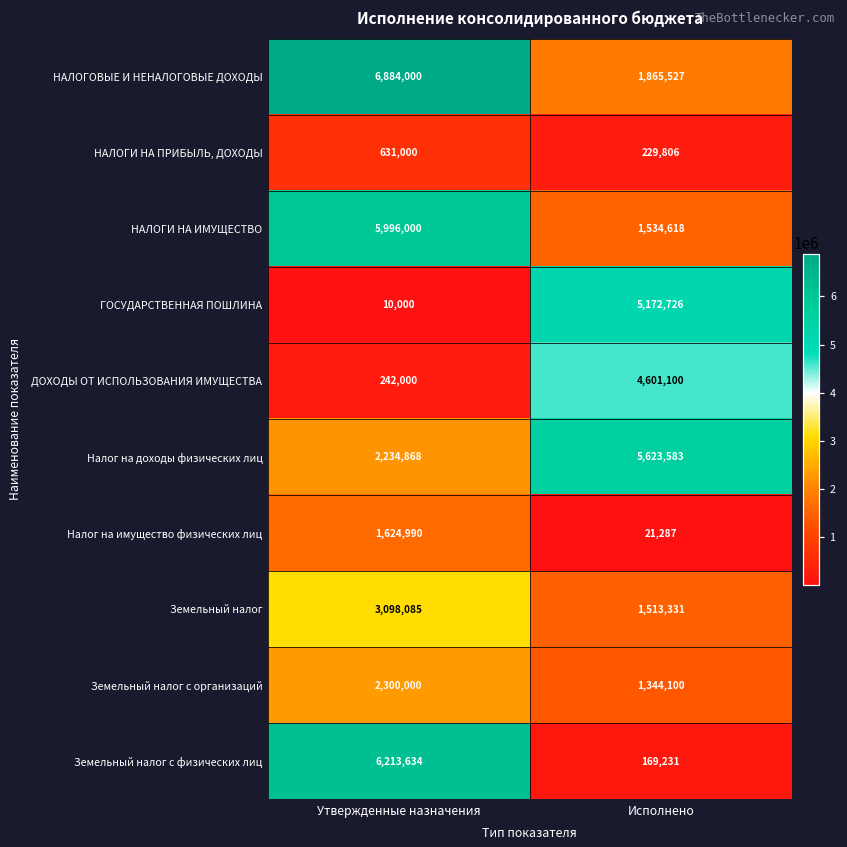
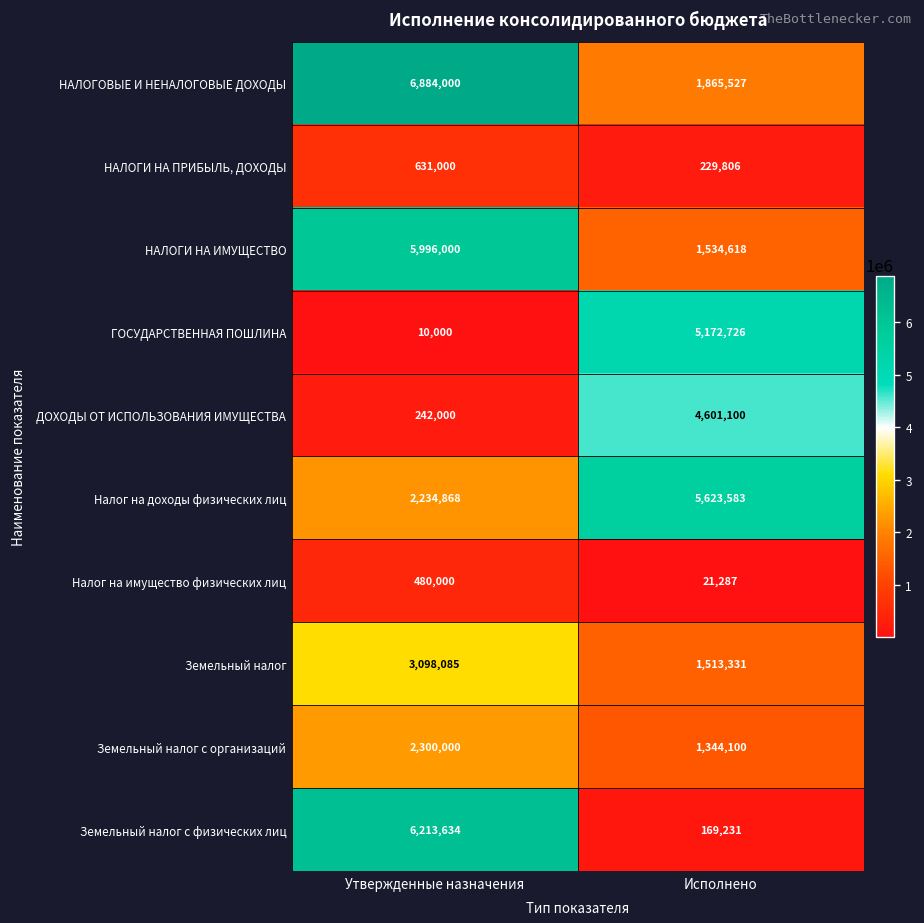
  {
    "НАЛОГОВЫЕ И НЕНАЛОГОВЫЕ ДОХОДЫ": {
      "Утвержденные назначения": "6,884,000",
      "Исполнено": "1,865,527"
    },
    "НАЛОГИ НА ПРИБЫЛЬ, ДОХОДЫ": {
      "Утвержденные назначения": "631,000",
      "Исполнено": "229,806"
    },
    "НАЛОГИ НА ИМУЩЕСТВО": {
      "Утвержденные назначения": "5,996,000",
      "Исполнено": "1,534,618"
    },
    "ГОСУДАРСТВЕННАЯ ПОШЛИНА": {
      "Утвержденные назначения": "10,000",
      "Исполнено": "5,172,726"
    },
    "ДОХОДЫ ОТ ИСПОЛЬЗОВАНИЯ ИМУЩЕСТВА": {
      "Утвержденные назначения": "242,000",
      "Исполнено": "4,601,100"
    },
    "Налог на доходы физических лиц": {
      "Утвержденные назначения": "2,234,868",
      "Исполнено": "5,623,583"
    },
    "Налог на имущество физических лиц": {
-     "Утвержденные назначения": "1,624,990",
+     "Утвержденные назначения": "480,000",
      "Исполнено": "21,287"
    },
    "Земельный налог": {
      "Утвержденные назначения": "3,098,085",
      "Исполнено": "1,513,331"
    },
    "Земельный налог с организаций": {
      "Утвержденные назначения": "2,300,000",
      "Исполнено": "1,344,100"
    },
    "Земельный налог с физических лиц": {
      "Утвержденные назначения": "6,213,634",
      "Исполнено": "169,231"
    }
  }
